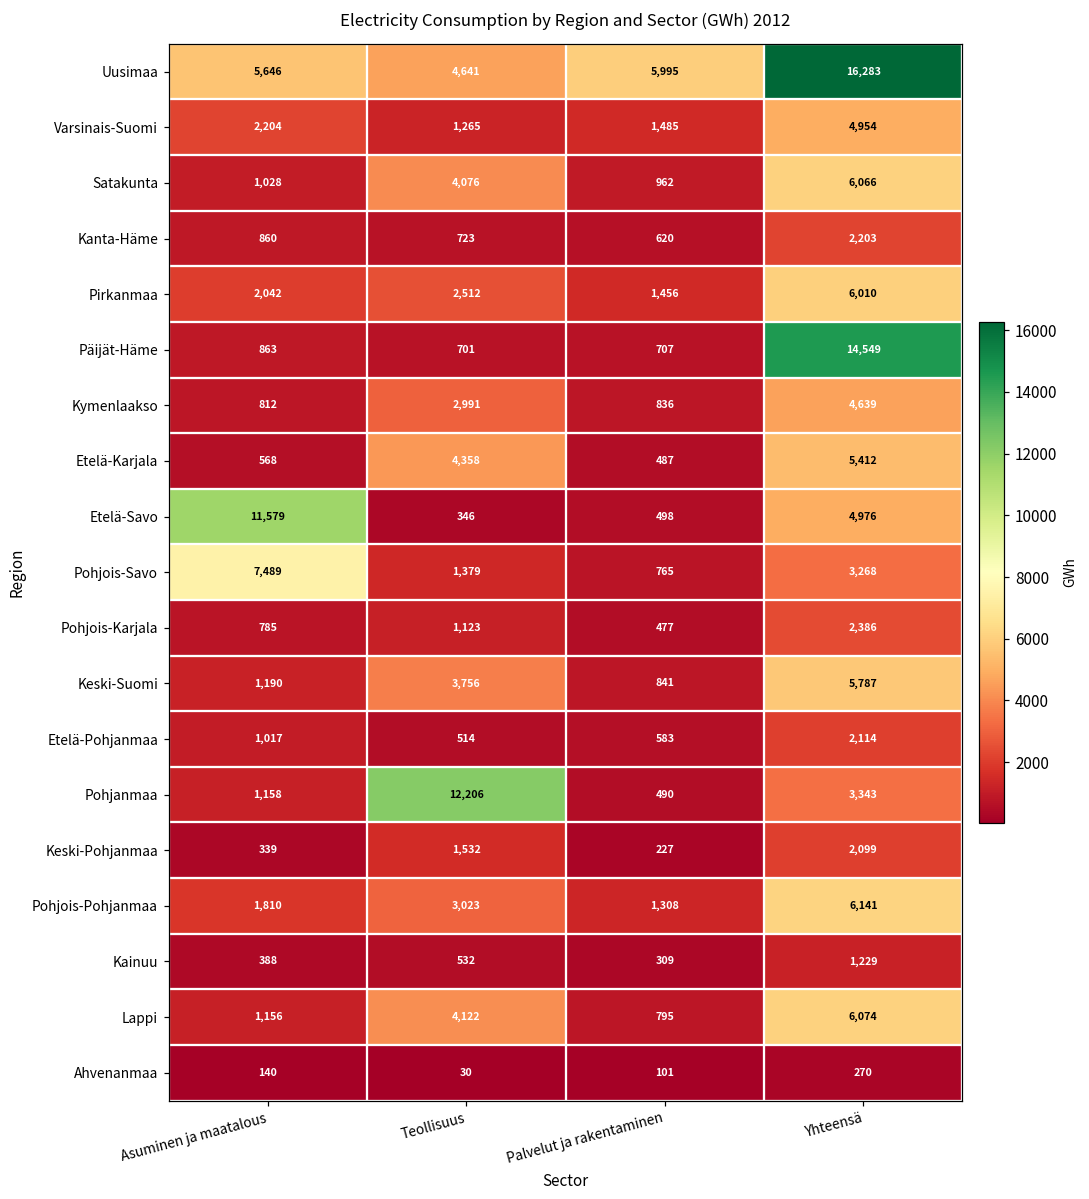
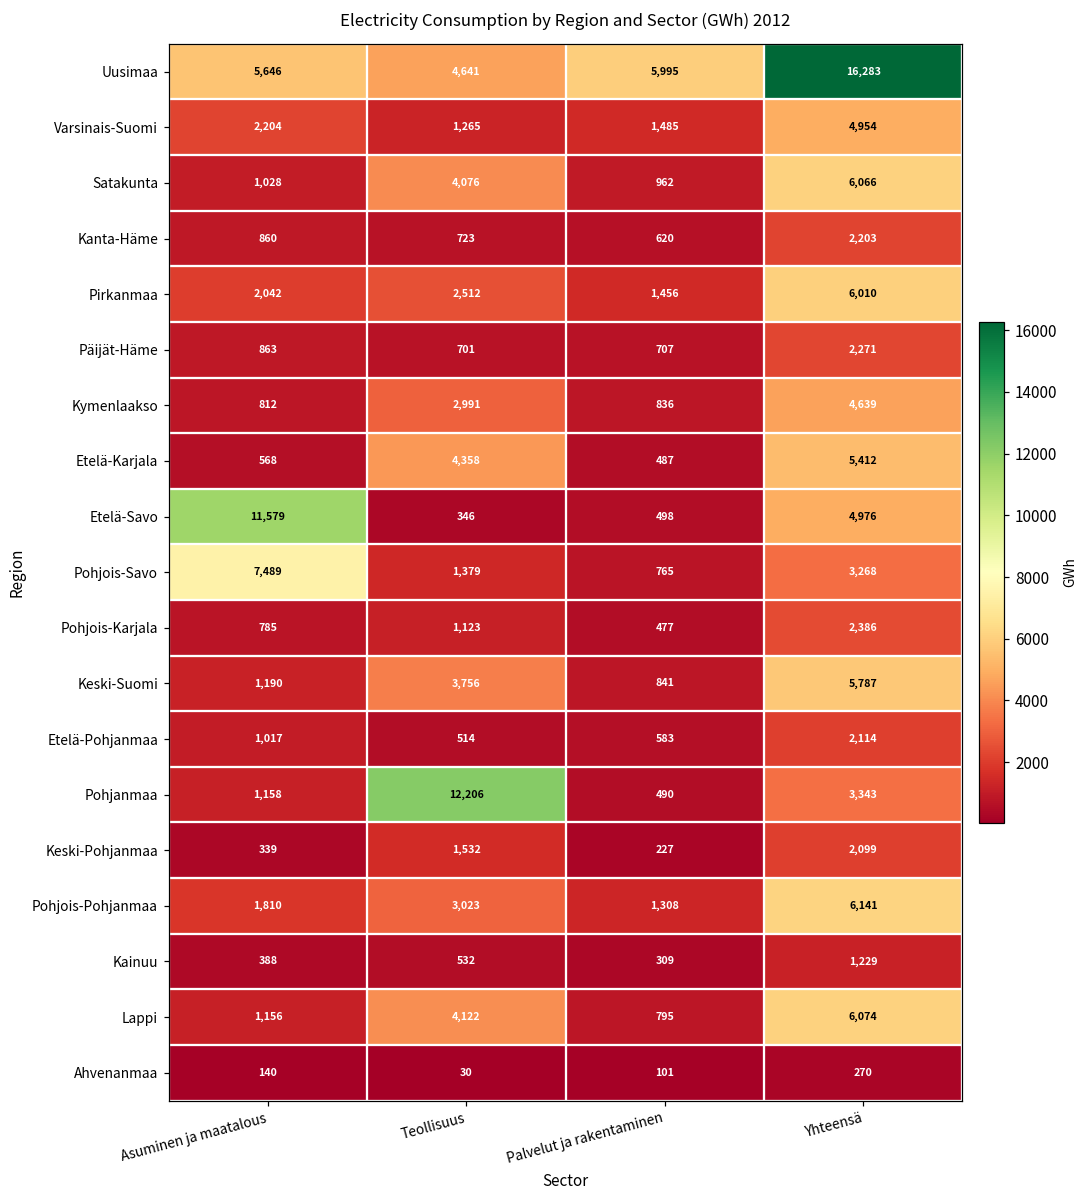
  {
    "Uusimaa": {
      "Asuminen ja maatalous": "5,646",
      "Teollisuus": "4,641",
      "Palvelut ja rakentaminen": "5,995",
      "Yhteensä": "16,283"
    },
    "Varsinais-Suomi": {
      "Asuminen ja maatalous": "2,204",
      "Teollisuus": "1,265",
      "Palvelut ja rakentaminen": "1,485",
      "Yhteensä": "4,954"
    },
    "Satakunta": {
      "Asuminen ja maatalous": "1,028",
      "Teollisuus": "4,076",
      "Palvelut ja rakentaminen": "962",
      "Yhteensä": "6,066"
    },
    "Kanta-Häme": {
      "Asuminen ja maatalous": "860",
      "Teollisuus": "723",
      "Palvelut ja rakentaminen": "620",
      "Yhteensä": "2,203"
    },
    "Pirkanmaa": {
      "Asuminen ja maatalous": "2,042",
      "Teollisuus": "2,512",
      "Palvelut ja rakentaminen": "1,456",
      "Yhteensä": "6,010"
    },
    "Päijät-Häme": {
      "Asuminen ja maatalous": "863",
      "Teollisuus": "701",
      "Palvelut ja rakentaminen": "707",
-     "Yhteensä": "14,549"
+     "Yhteensä": "2,271"
    },
    "Kymenlaakso": {
      "Asuminen ja maatalous": "812",
      "Teollisuus": "2,991",
      "Palvelut ja rakentaminen": "836",
      "Yhteensä": "4,639"
    },
    "Etelä-Karjala": {
      "Asuminen ja maatalous": "568",
      "Teollisuus": "4,358",
      "Palvelut ja rakentaminen": "487",
      "Yhteensä": "5,412"
    },
    "Etelä-Savo": {
      "Asuminen ja maatalous": "11,579",
      "Teollisuus": "346",
      "Palvelut ja rakentaminen": "498",
      "Yhteensä": "4,976"
    },
    "Pohjois-Savo": {
      "Asuminen ja maatalous": "7,489",
      "Teollisuus": "1,379",
      "Palvelut ja rakentaminen": "765",
      "Yhteensä": "3,268"
    },
    "Pohjois-Karjala": {
      "Asuminen ja maatalous": "785",
      "Teollisuus": "1,123",
      "Palvelut ja rakentaminen": "477",
      "Yhteensä": "2,386"
    },
    "Keski-Suomi": {
      "Asuminen ja maatalous": "1,190",
      "Teollisuus": "3,756",
      "Palvelut ja rakentaminen": "841",
      "Yhteensä": "5,787"
    },
    "Etelä-Pohjanmaa": {
      "Asuminen ja maatalous": "1,017",
      "Teollisuus": "514",
      "Palvelut ja rakentaminen": "583",
      "Yhteensä": "2,114"
    },
    "Pohjanmaa": {
      "Asuminen ja maatalous": "1,158",
      "Teollisuus": "12,206",
      "Palvelut ja rakentaminen": "490",
      "Yhteensä": "3,343"
    },
    "Keski-Pohjanmaa": {
      "Asuminen ja maatalous": "339",
      "Teollisuus": "1,532",
      "Palvelut ja rakentaminen": "227",
      "Yhteensä": "2,099"
    },
    "Pohjois-Pohjanmaa": {
      "Asuminen ja maatalous": "1,810",
      "Teollisuus": "3,023",
      "Palvelut ja rakentaminen": "1,308",
      "Yhteensä": "6,141"
    },
    "Kainuu": {
      "Asuminen ja maatalous": "388",
      "Teollisuus": "532",
      "Palvelut ja rakentaminen": "309",
      "Yhteensä": "1,229"
    },
    "Lappi": {
      "Asuminen ja maatalous": "1,156",
      "Teollisuus": "4,122",
      "Palvelut ja rakentaminen": "795",
      "Yhteensä": "6,074"
    },
    "Ahvenanmaa": {
      "Asuminen ja maatalous": "140",
      "Teollisuus": "30",
      "Palvelut ja rakentaminen": "101",
      "Yhteensä": "270"
    }
  }
